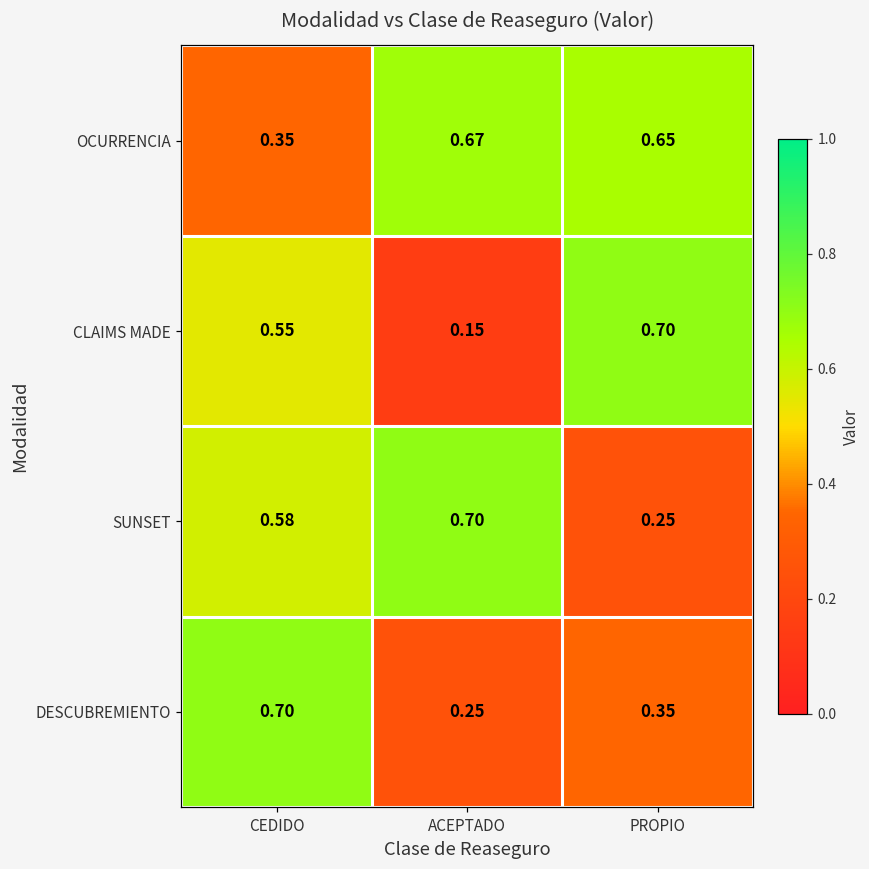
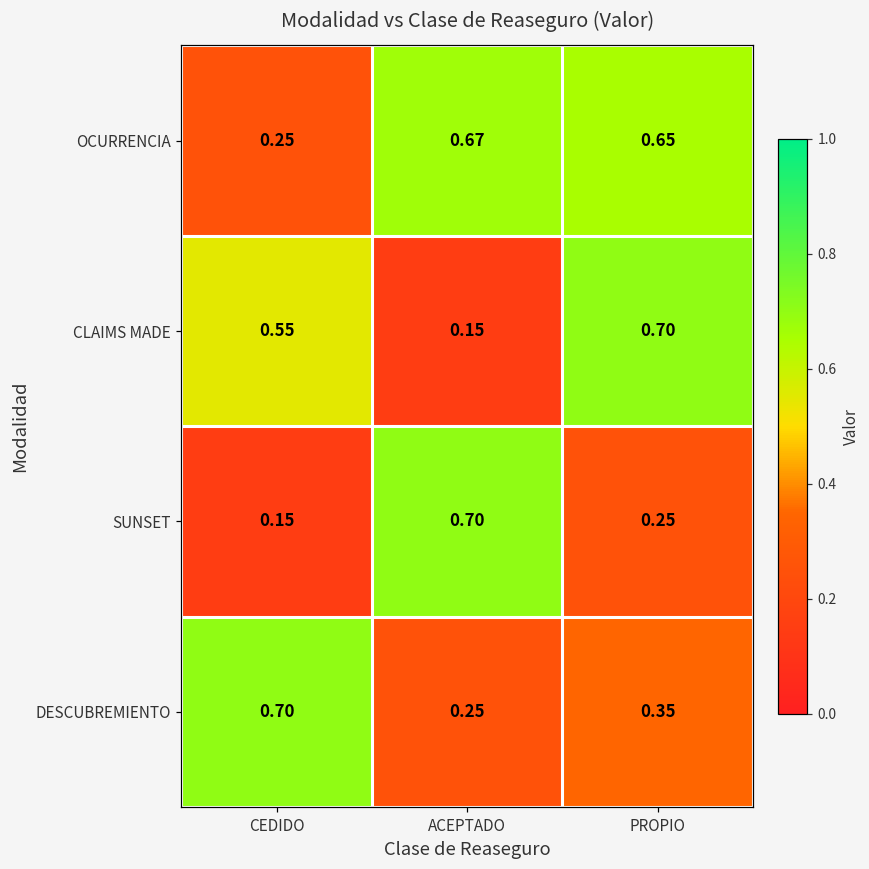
  {
    "OCURRENCIA": {
-     "CEDIDO": 0.35,
+     "CEDIDO": 0.25,
      "ACEPTADO": 0.67,
      "PROPIO": 0.65
    },
    "CLAIMS MADE": {
      "CEDIDO": 0.55,
      "ACEPTADO": 0.15,
      "PROPIO": 0.70
    },
    "SUNSET": {
-     "CEDIDO": 0.58,
+     "CEDIDO": 0.15,
      "ACEPTADO": 0.70,
      "PROPIO": 0.25
    },
    "DESCUBREMIENTO": {
      "CEDIDO": 0.70,
      "ACEPTADO": 0.25,
      "PROPIO": 0.35
    }
  }
